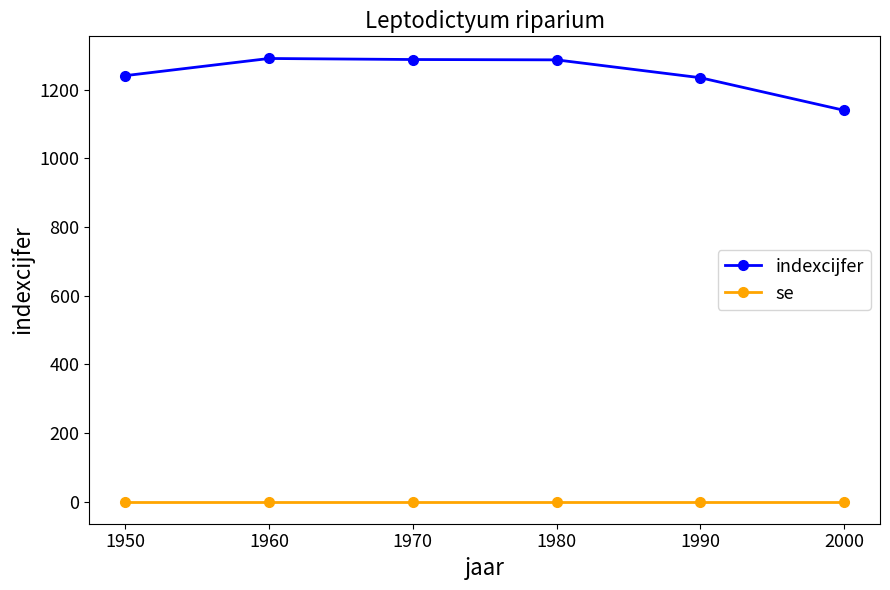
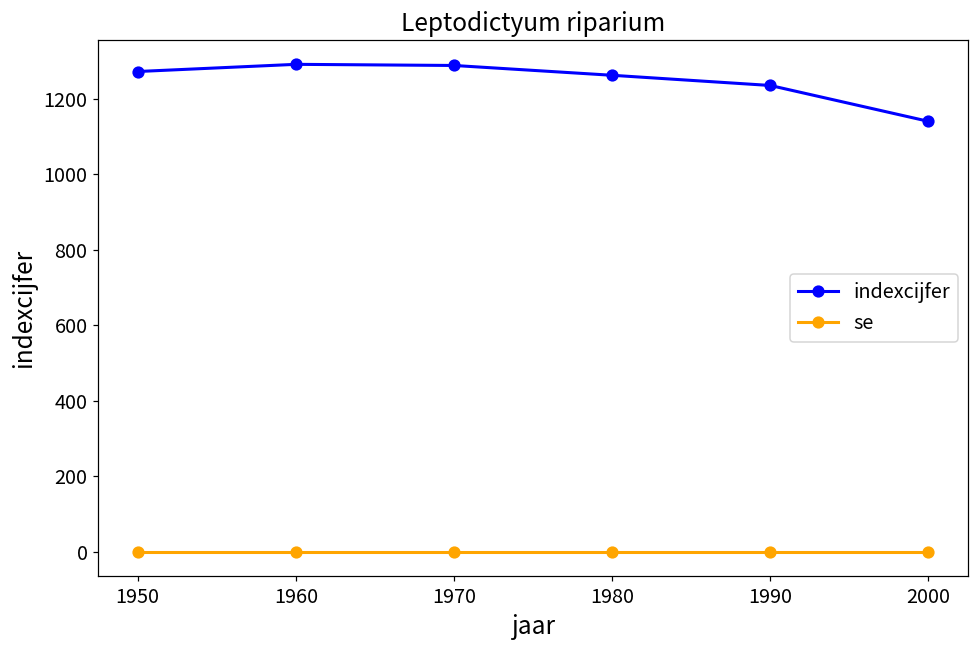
  {
    "indexcijfer": {
-     "1950": 1240,
+     "1950": 1270,
      "1960": 1290,
      "1970": 1290,
-     "1980": 1290,
+     "1980": 1260,
      "1990": 1240,
      "2000": 1140
    },
    "se": {
      "1950": 0,
      "1960": 0,
      "1970": 0,
      "1980": 0,
      "1990": 0,
      "2000": 0
    }
  }
